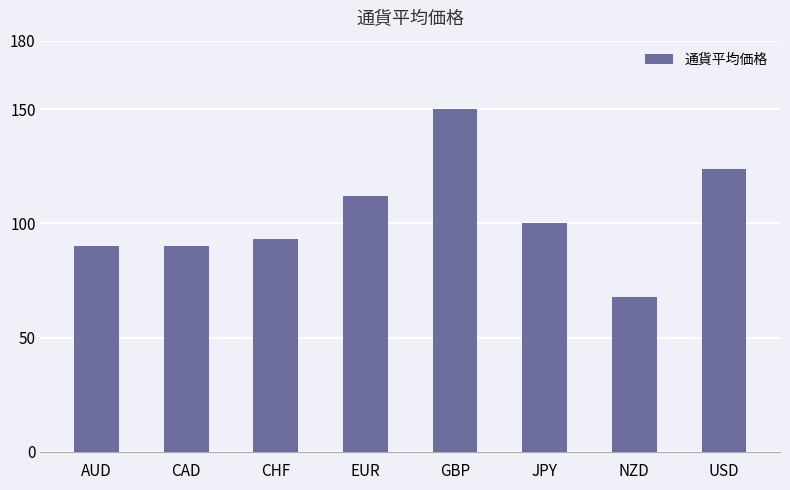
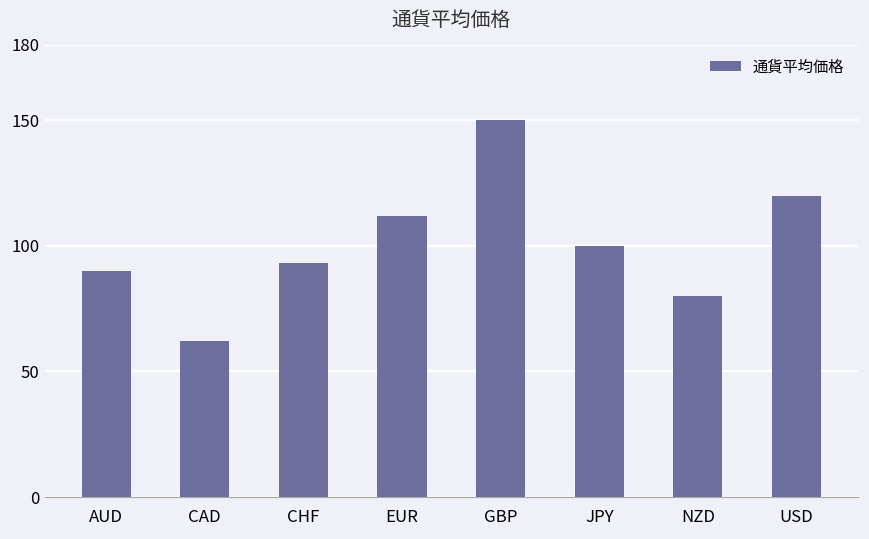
  {
    "AUD": 90,
-   "CAD": 90,
+   "CAD": 62,
    "CHF": 93,
    "EUR": 112,
    "GBP": 150,
    "JPY": 100,
-   "NZD": 68,
-   "USD": 124
+   "NZD": 80,
+   "USD": 120
  }
